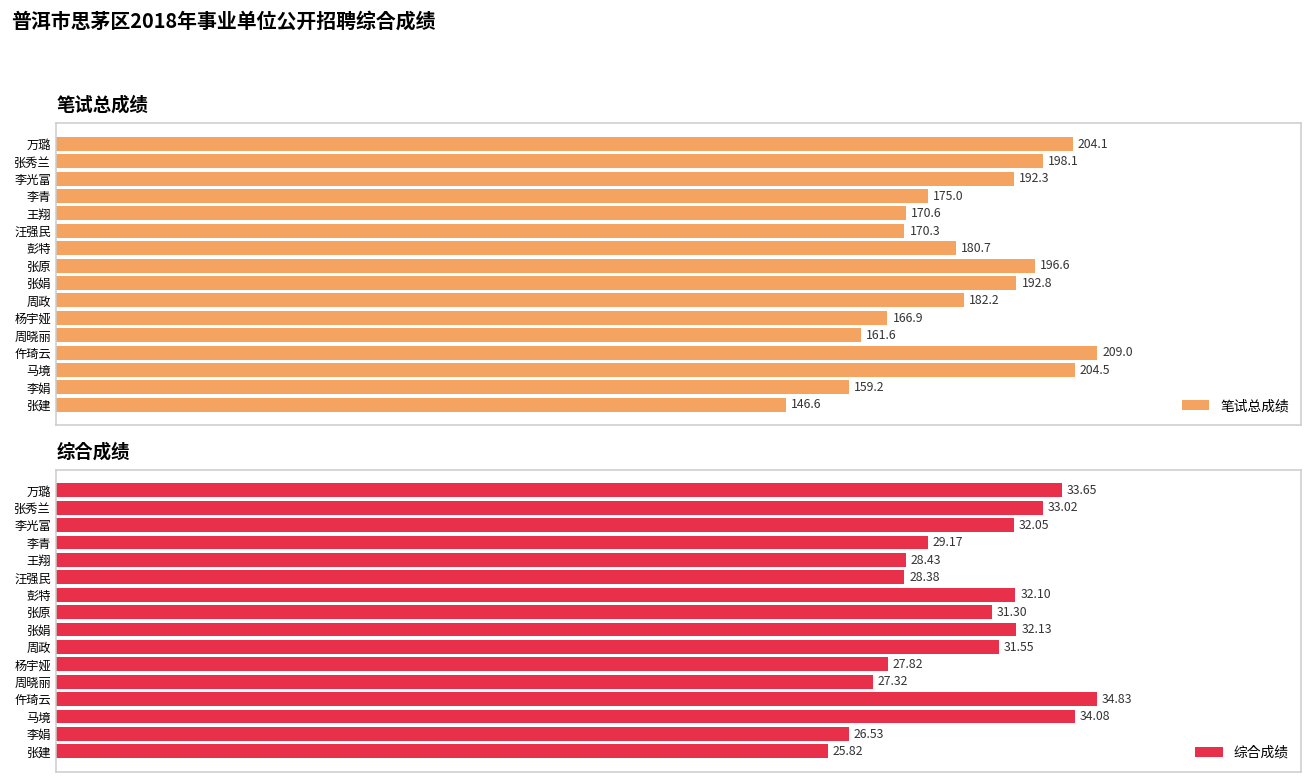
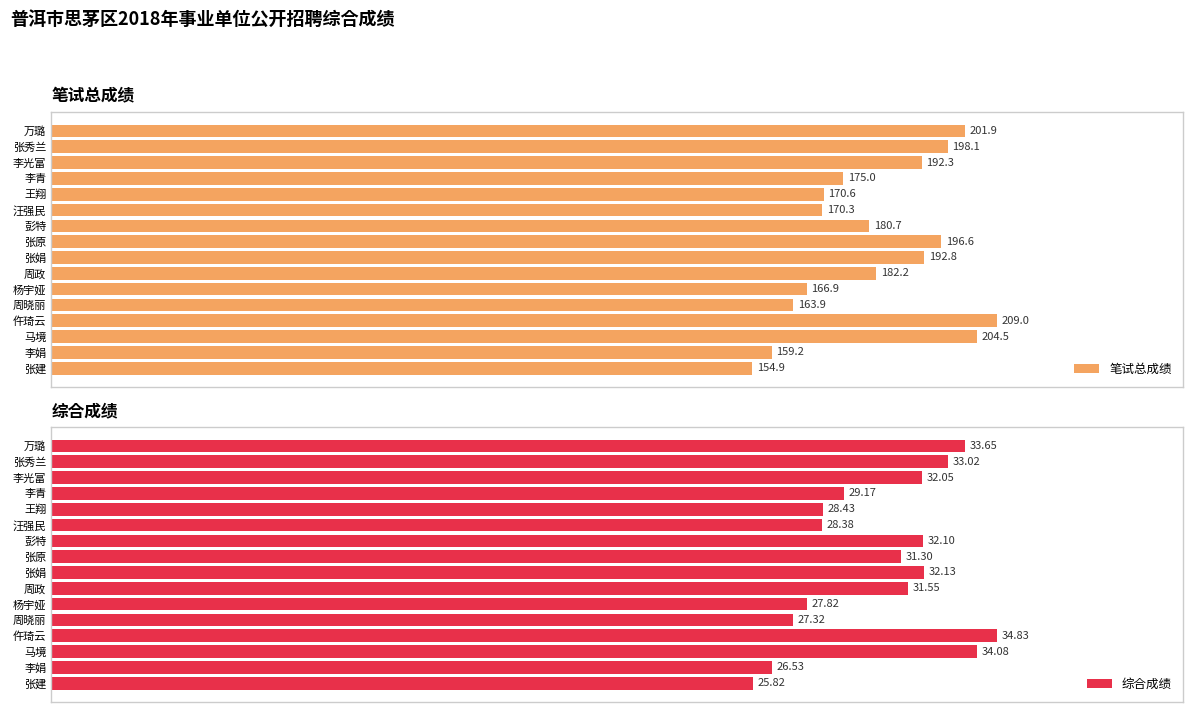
  {
    "笔试总成绩": {
-     "万璐": 204.1,
+     "万璐": 201.9,
      "张秀兰": 198.1,
      "李光富": 192.3,
      "李青": 175.0,
      "王翔": 170.6,
      "汪强民": 170.3,
      "彭特": 180.7,
      "张原": 196.6,
      "张娟": 192.8,
      "周政": 182.2,
      "杨宇娅": 166.9,
-     "周晓丽": 161.6,
+     "周晓丽": 163.9,
      "仵琦云": 209.0,
      "马境": 204.5,
      "李娟": 159.2,
-     "张建": 146.6
+     "张建": 154.9
    }
  }
